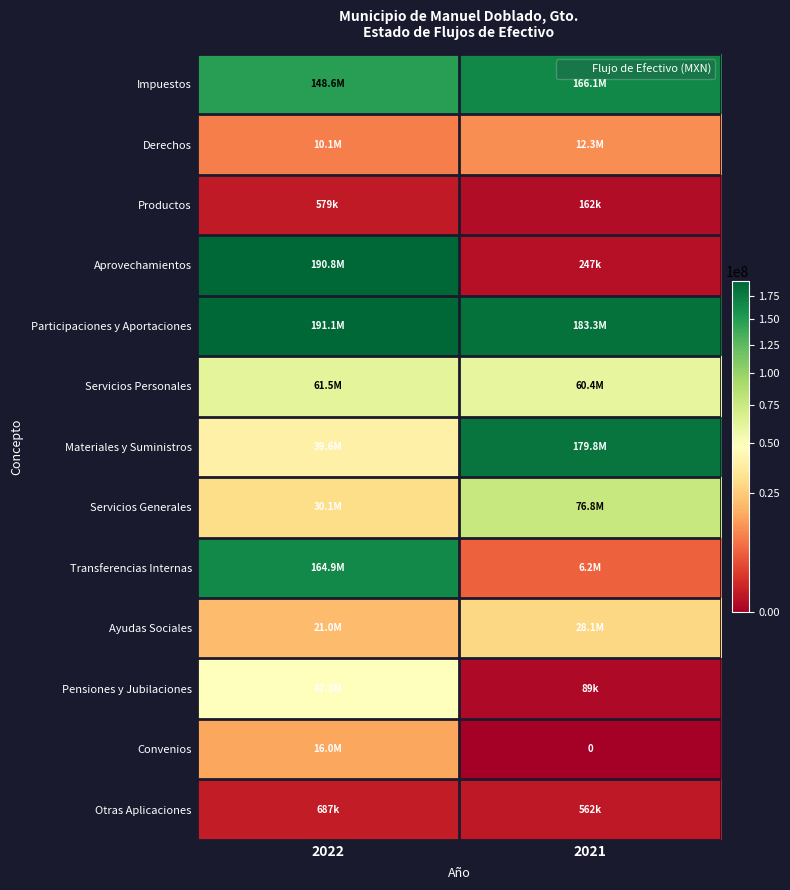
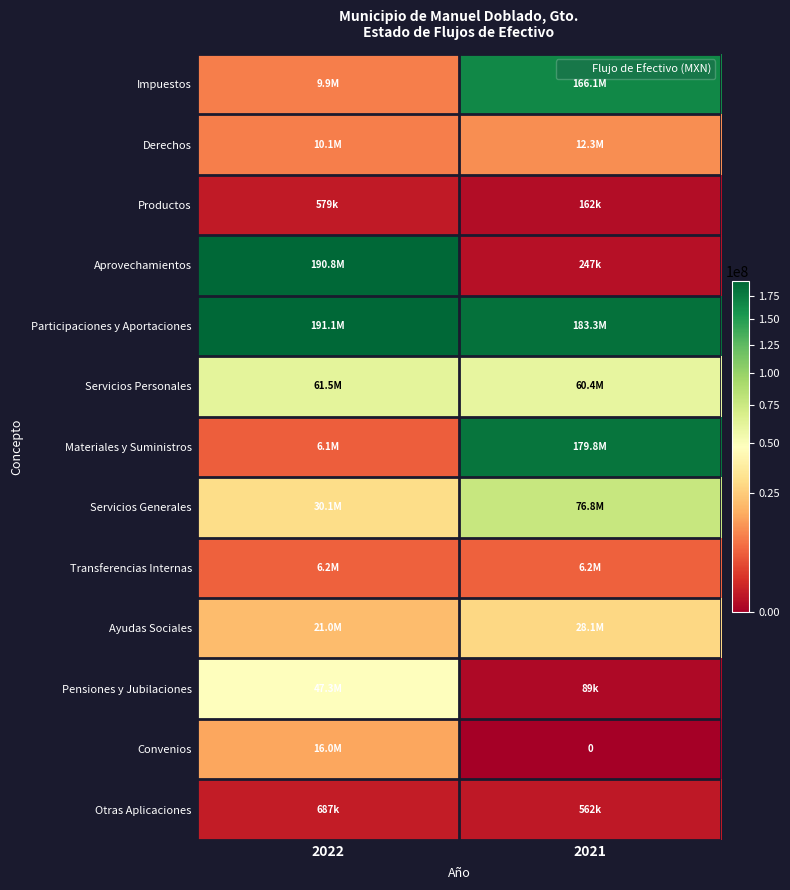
  {
    "Impuestos": {
-     "2022": "148.6M"
+     "2022": "9.9M"
    },
    "Derechos": {
      "2022": "10.1M",
      "2021": "12.3M"
    },
    "Productos": {
      "2022": "579k",
      "2021": "162k"
    },
    "Aprovechamientos": {
      "2022": "190.8M",
      "2021": "247k"
    },
    "Participaciones y Aportaciones": {
      "2022": "191.1M",
      "2021": "183.3M"
    },
    "Servicios Personales": {
      "2022": "61.5M",
      "2021": "60.4M"
    },
    "Materiales y Suministros": {
-     "2022": "39.6M",
+     "2022": "6.1M",
      "2021": "179.8M"
    },
    "Servicios Generales": {
      "2022": "30.1M",
      "2021": "76.8M"
    },
    "Transferencias Internas": {
-     "2022": "164.9M",
+     "2022": "6.2M",
      "2021": "6.2M"
    },
    "Ayudas Sociales": {
      "2022": "21.0M",
      "2021": "28.1M"
    },
    "Pensiones y Jubilaciones": {
      "2022": "47.3M",
      "2021": "89k"
    },
    "Convenios": {
      "2022": "16.0M",
      "2021": "0"
    },
    "Otras Aplicaciones": {
      "2022": "687k",
      "2021": "562k"
    }
  }
